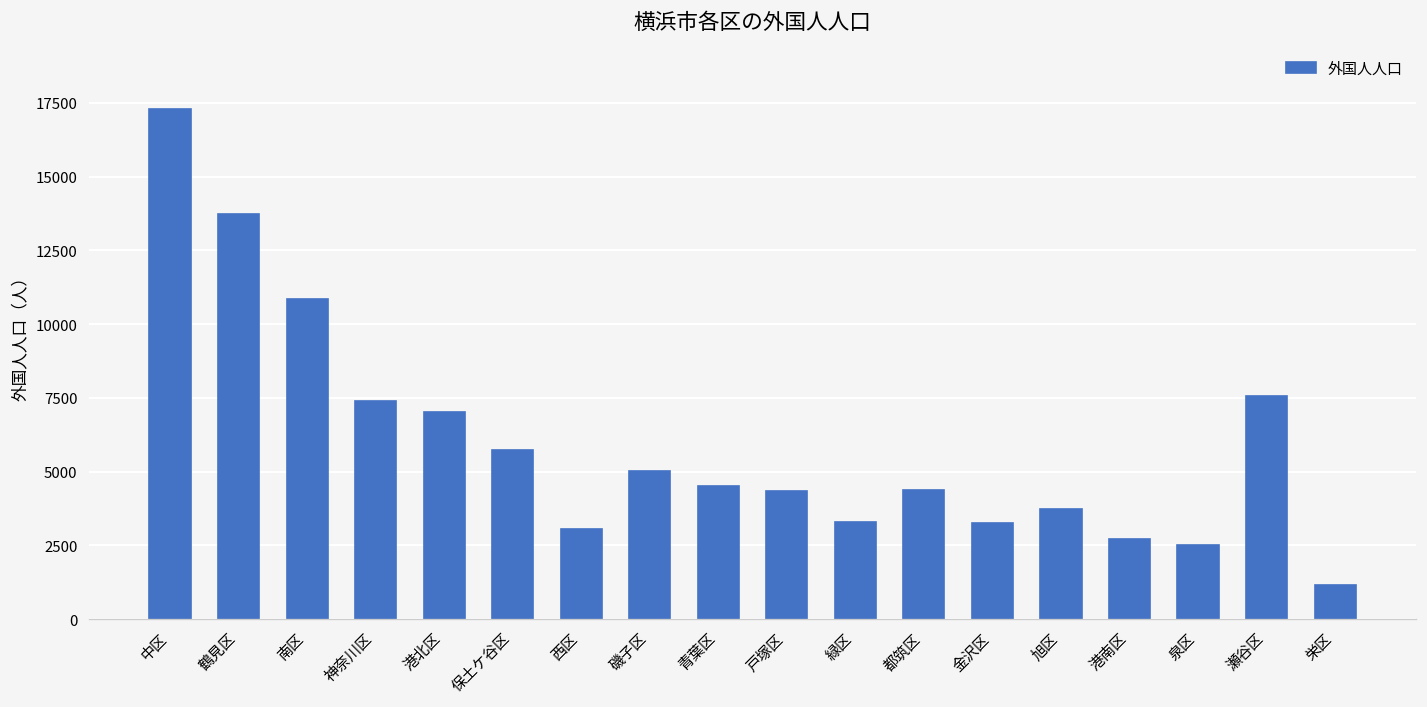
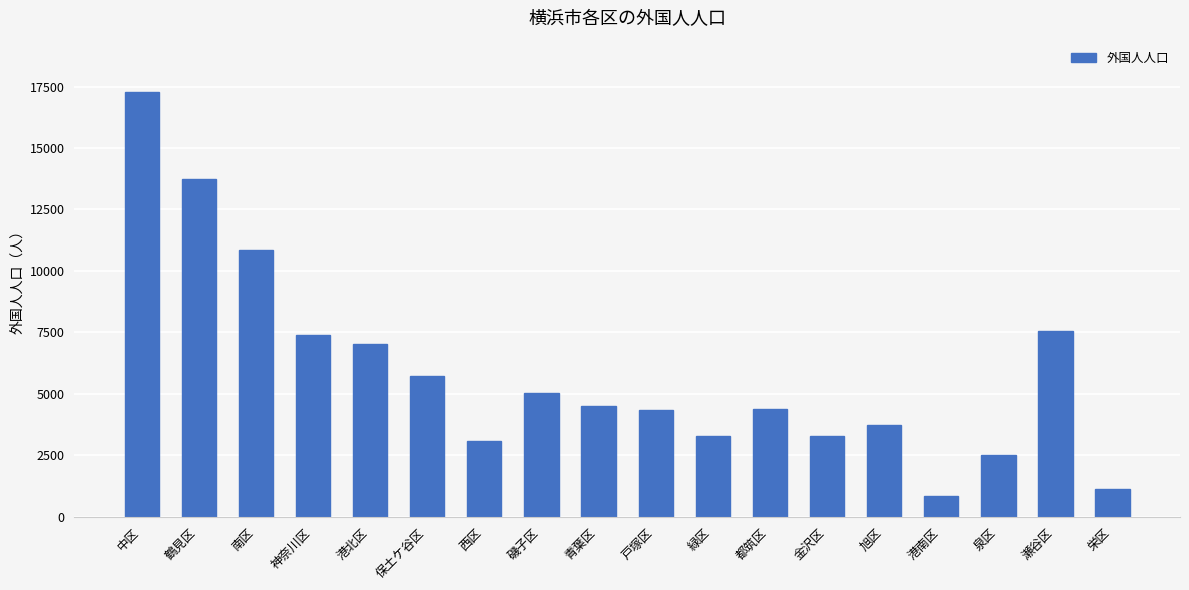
  {
    "中区": 17300,
    "鶴見区": 13700,
    "南区": 10800,
    "神奈川区": 7400,
    "港北区": 7000,
    "保土ケ谷区": 5700,
    "西区": 3100,
    "磯子区": 5000,
    "青葉区": 4500,
    "戸塚区": 4300,
    "緑区": 3300,
    "都筑区": 4400,
    "金沢区": 3300,
    "旭区": 3700,
-   "港南区": 2700,
+   "港南区": 800,
    "泉区": 2500,
    "瀬谷区": 7600,
    "栄区": 1200
  }
